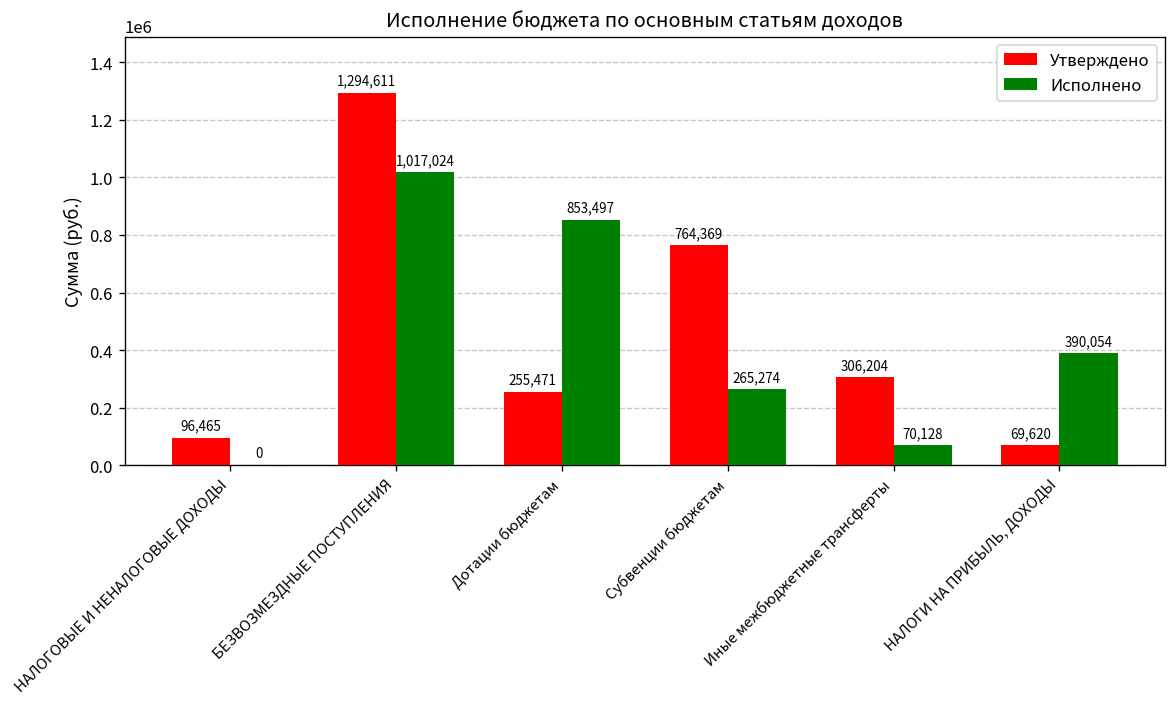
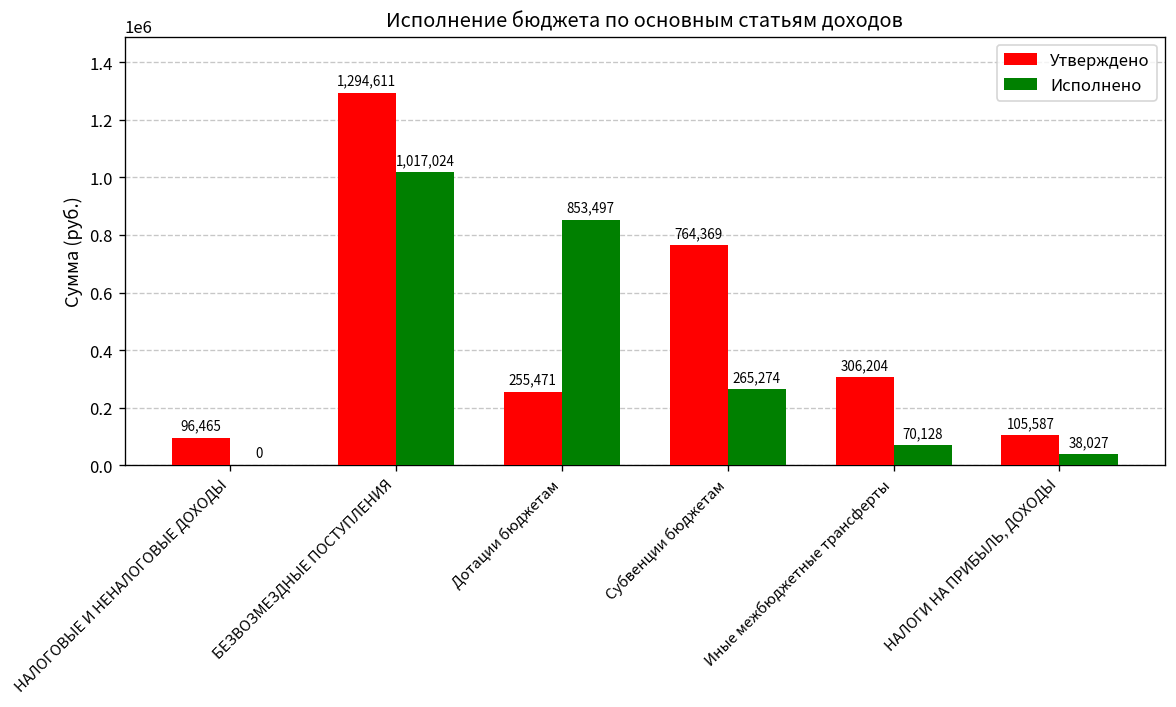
  {
    "Утверждено": {
      "НАЛОГОВЫЕ И НЕНАЛОГОВЫЕ ДОХОДЫ": "96,465",
      "БЕЗВОЗМЕЗДНЫЕ ПОСТУПЛЕНИЯ": "1,294,611",
      "Дотации бюджетам": "255,471",
      "Субвенции бюджетам": "764,369",
      "Иные межбюджетные трансферты": "306,204",
-     "НАЛОГИ НА ПРИБЫЛЬ, ДОХОДЫ": "69,620"
+     "НАЛОГИ НА ПРИБЫЛЬ, ДОХОДЫ": "105,587"
    },
    "Исполнено": {
      "НАЛОГОВЫЕ И НЕНАЛОГОВЫЕ ДОХОДЫ": "0",
      "БЕЗВОЗМЕЗДНЫЕ ПОСТУПЛЕНИЯ": "1,017,024",
      "Дотации бюджетам": "853,497",
      "Субвенции бюджетам": "265,274",
      "Иные межбюджетные трансферты": "70,128",
-     "НАЛОГИ НА ПРИБЫЛЬ, ДОХОДЫ": "390,054"
+     "НАЛОГИ НА ПРИБЫЛЬ, ДОХОДЫ": "38,027"
    }
  }
